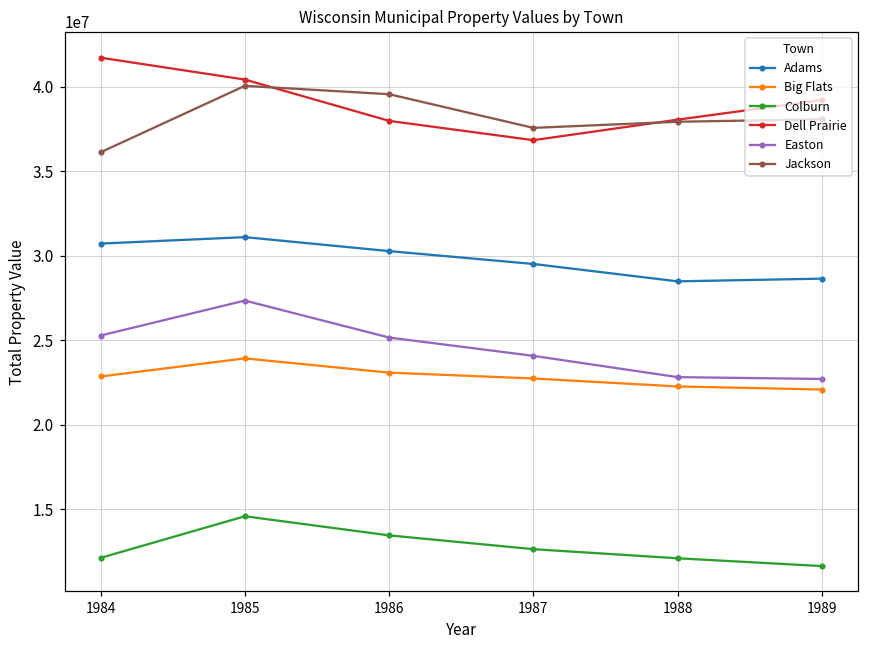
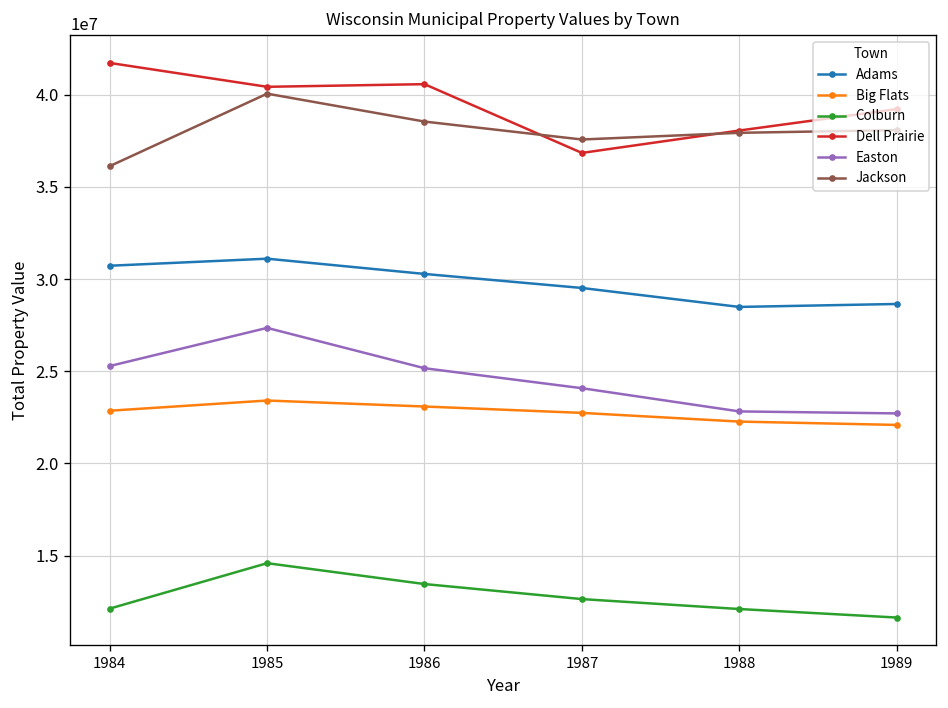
  {
    "Adams": {
      "1984": 30700000,
      "1985": 31100000,
      "1986": 30300000,
      "1987": 29500000,
      "1988": 28500000,
      "1989": 28600000
    },
    "Big Flats": {
      "1984": 22900000,
-     "1985": 23900000,
+     "1985": 23400000,
      "1986": 23100000,
      "1987": 22700000,
      "1988": 22300000,
      "1989": 22100000
    },
    "Colburn": {
      "1984": 12100000,
      "1985": 14600000,
      "1986": 13500000,
      "1987": 12600000,
      "1988": 12100000,
      "1989": 11600000
    },
    "Dell Prairie": {
      "1984": 41700000,
      "1985": 40400000,
-     "1986": 38000000,
+     "1986": 40600000,
      "1987": 36800000
    },
    "Easton": {
      "1984": 25300000,
      "1985": 27400000,
      "1986": 25200000,
      "1987": 24100000,
      "1988": 22800000,
      "1989": 22700000
    },
    "Jackson": {
      "1984": 36100000,
      "1985": 40100000,
-     "1986": 39600000,
+     "1986": 38500000,
      "1987": 37600000
    }
  }
